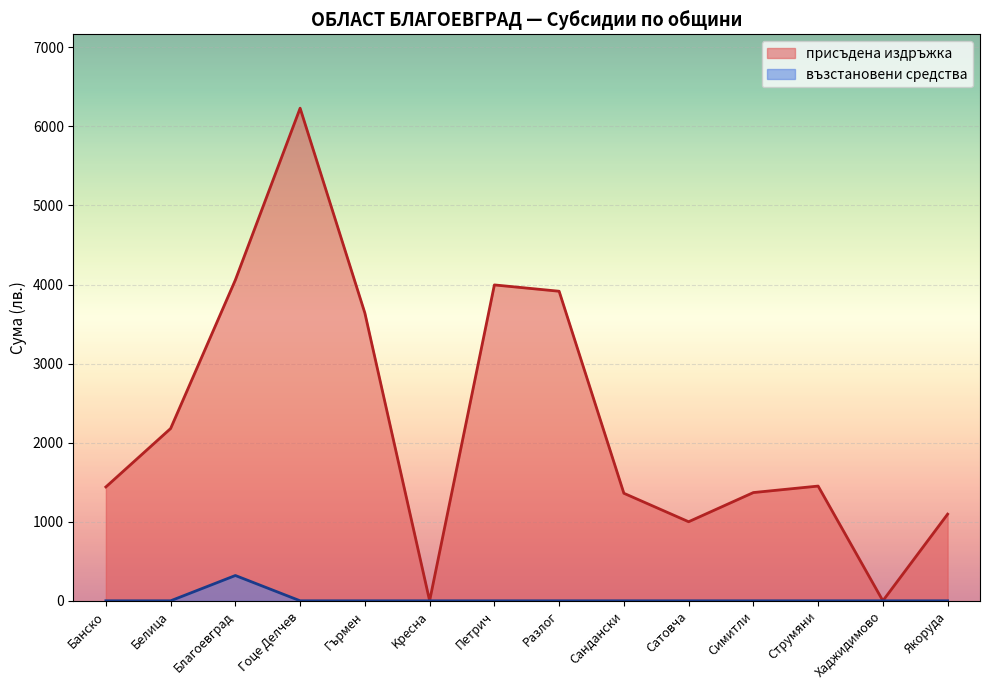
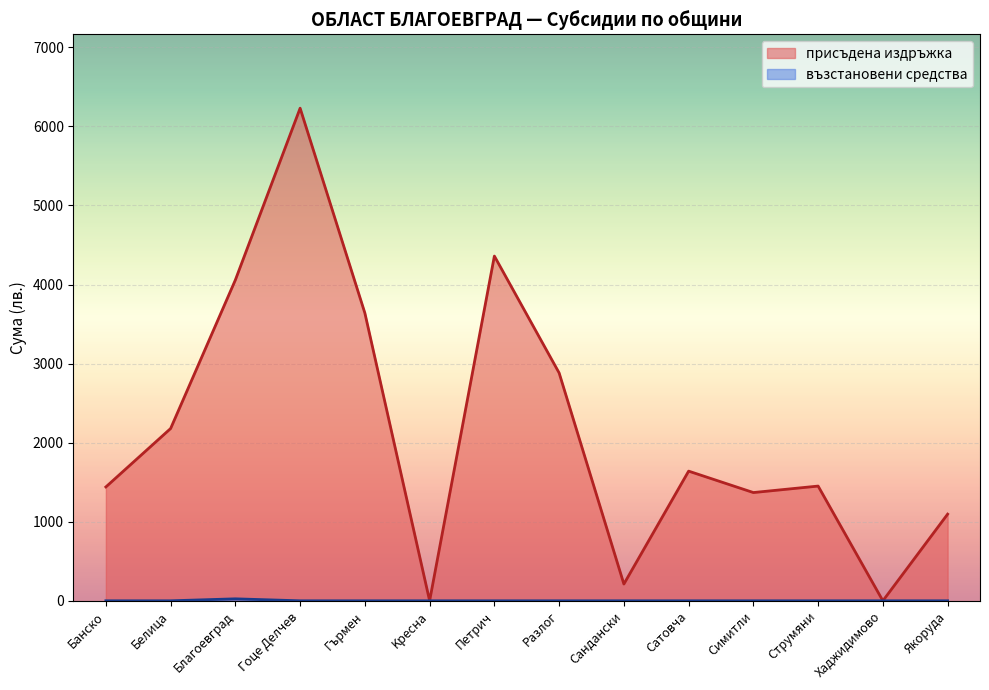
  {
    "присъдена издръжка": {
      "Банско": 1400,
      "Белица": 2200,
      "Благоевград": 4100,
      "Гоце Делчев": 6200,
      "Гърмен": 3600,
-     "Петрич": 4000,
-     "Pазлог": 3900,
-     "Cандански": 1400,
-     "Cатовча": 1000,
+     "Петрич": 4400,
+     "Pазлог": 2900,
+     "Cандански": 200,
+     "Cатовча": 1600,
      "Cимитли": 1400,
      "Cтрумяни": 1500,
      "Якоруда": 1100
    },
    "възстановени средства": {
      "Банско": 0,
      "Белица": 0,
-     "Благоевград": 300,
+     "Благоевград": 0,
      "Гоце Делчев": 0,
      "Гърмен": 0,
      "Петрич": 0,
      "Pазлог": 0,
      "Cандански": 0,
      "Cатовча": 0,
      "Cимитли": 0,
      "Cтрумяни": 0,
      "Якоруда": 0
    }
  }
